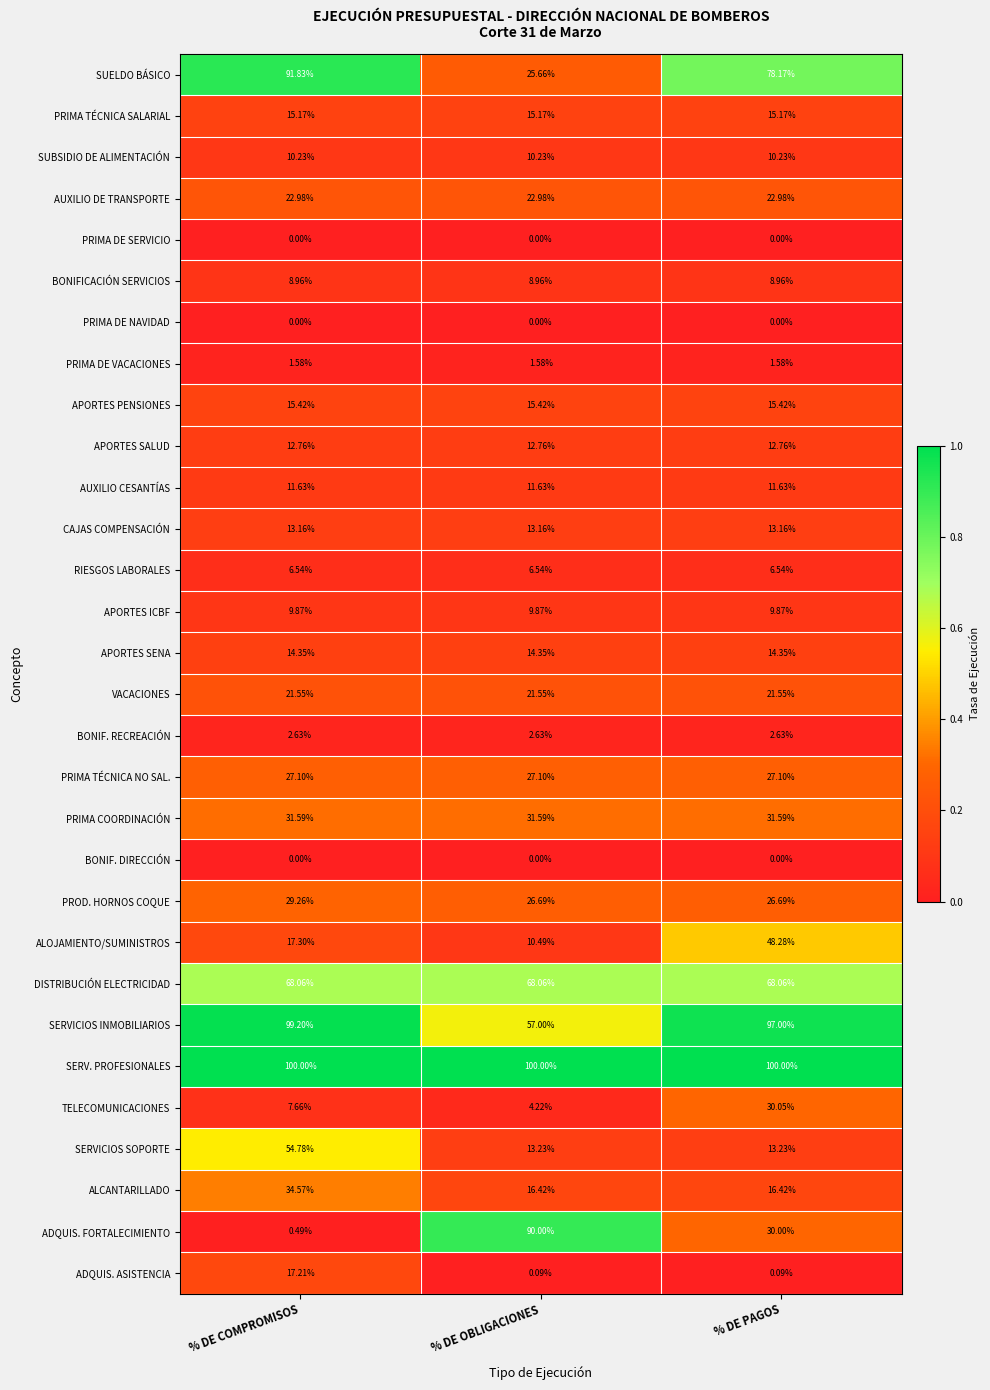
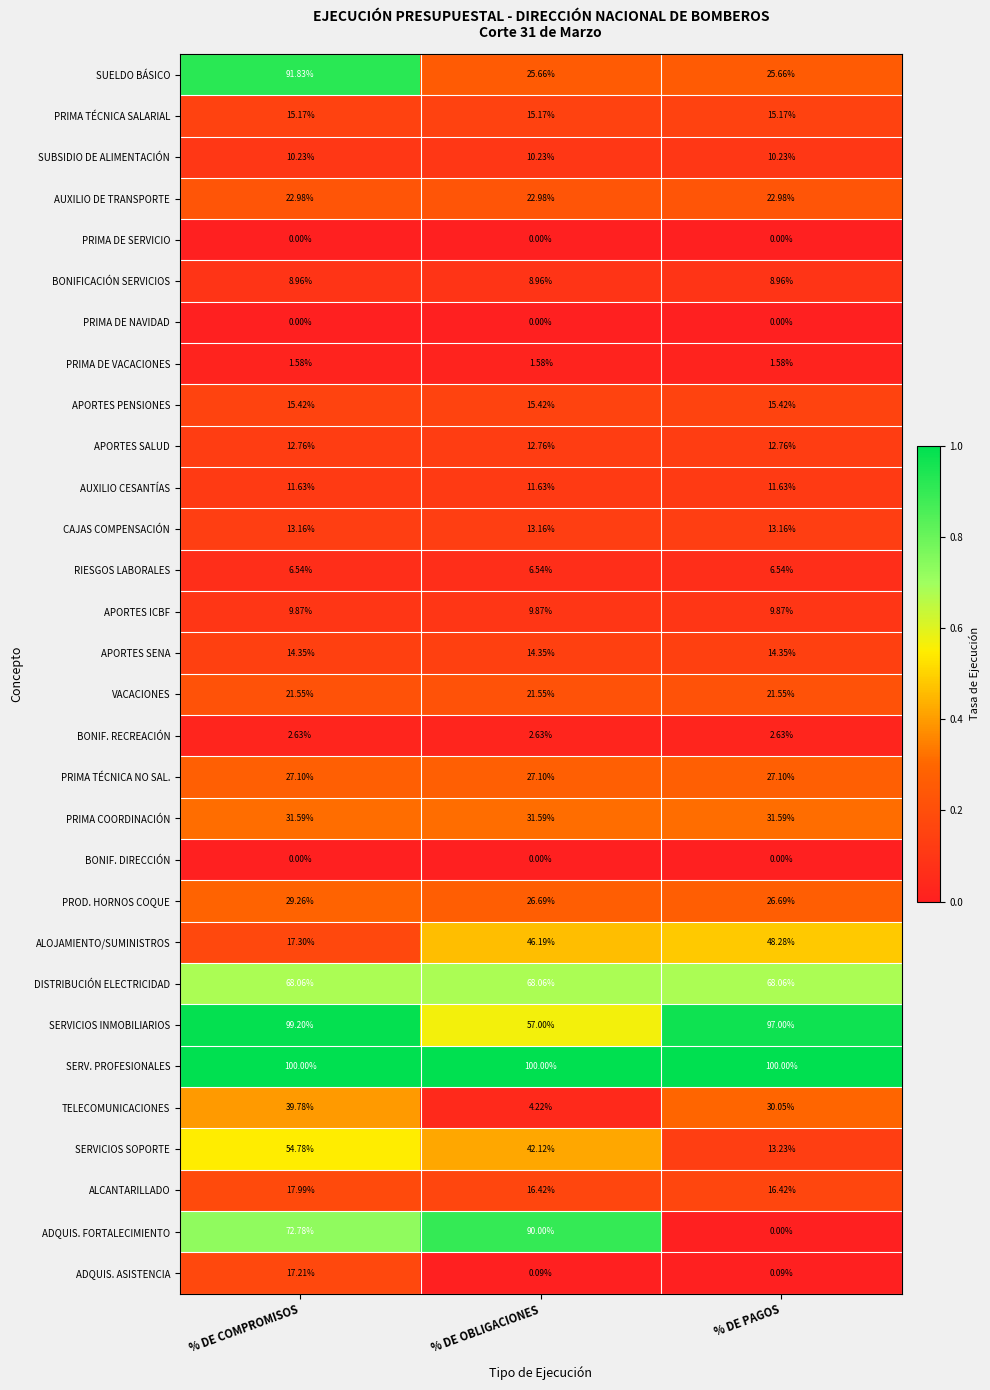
  {
    "SUELDO BÁSICO": {
      "% DE COMPROMISOS": "91.83%",
      "% DE OBLIGACIONES": "25.66%",
-     "% DE PAGOS": "78.17%"
+     "% DE PAGOS": "25.66%"
    },
    "PRIMA TÉCNICA SALARIAL": {
      "% DE COMPROMISOS": "15.17%",
      "% DE OBLIGACIONES": "15.17%",
      "% DE PAGOS": "15.17%"
    },
    "SUBSIDIO DE ALIMENTACIÓN": {
      "% DE COMPROMISOS": "10.23%",
      "% DE OBLIGACIONES": "10.23%",
      "% DE PAGOS": "10.23%"
    },
    "AUXILIO DE TRANSPORTE": {
      "% DE COMPROMISOS": "22.98%",
      "% DE OBLIGACIONES": "22.98%",
      "% DE PAGOS": "22.98%"
    },
    "PRIMA DE SERVICIO": {
      "% DE COMPROMISOS": "0.00%",
      "% DE OBLIGACIONES": "0.00%",
      "% DE PAGOS": "0.00%"
    },
    "BONIFICACIÓN SERVICIOS": {
      "% DE COMPROMISOS": "8.96%",
      "% DE OBLIGACIONES": "8.96%",
      "% DE PAGOS": "8.96%"
    },
    "PRIMA DE NAVIDAD": {
      "% DE COMPROMISOS": "0.00%",
      "% DE OBLIGACIONES": "0.00%",
      "% DE PAGOS": "0.00%"
    },
    "PRIMA DE VACACIONES": {
      "% DE COMPROMISOS": "1.58%",
      "% DE OBLIGACIONES": "1.58%",
      "% DE PAGOS": "1.58%"
    },
    "APORTES PENSIONES": {
      "% DE COMPROMISOS": "15.42%",
      "% DE OBLIGACIONES": "15.42%",
      "% DE PAGOS": "15.42%"
    },
    "APORTES SALUD": {
      "% DE COMPROMISOS": "12.76%",
      "% DE OBLIGACIONES": "12.76%",
      "% DE PAGOS": "12.76%"
    },
    "AUXILIO CESANTÍAS": {
      "% DE COMPROMISOS": "11.63%",
      "% DE OBLIGACIONES": "11.63%",
      "% DE PAGOS": "11.63%"
    },
    "CAJAS COMPENSACIÓN": {
      "% DE COMPROMISOS": "13.16%",
      "% DE OBLIGACIONES": "13.16%",
      "% DE PAGOS": "13.16%"
    },
    "RIESGOS LABORALES": {
      "% DE COMPROMISOS": "6.54%",
      "% DE OBLIGACIONES": "6.54%",
      "% DE PAGOS": "6.54%"
    },
    "APORTES ICBF": {
      "% DE COMPROMISOS": "9.87%",
      "% DE OBLIGACIONES": "9.87%",
      "% DE PAGOS": "9.87%"
    },
    "APORTES SENA": {
      "% DE COMPROMISOS": "14.35%",
      "% DE OBLIGACIONES": "14.35%",
      "% DE PAGOS": "14.35%"
    },
    "VACACIONES": {
      "% DE COMPROMISOS": "21.55%",
      "% DE OBLIGACIONES": "21.55%",
      "% DE PAGOS": "21.55%"
    },
    "BONIF. RECREACIÓN": {
      "% DE COMPROMISOS": "2.63%",
      "% DE OBLIGACIONES": "2.63%",
      "% DE PAGOS": "2.63%"
    },
    "PRIMA TÉCNICA NO SAL.": {
      "% DE COMPROMISOS": "27.10%",
      "% DE OBLIGACIONES": "27.10%",
      "% DE PAGOS": "27.10%"
    },
    "PRIMA COORDINACIÓN": {
      "% DE COMPROMISOS": "31.59%",
      "% DE OBLIGACIONES": "31.59%",
      "% DE PAGOS": "31.59%"
    },
    "BONIF. DIRECCIÓN": {
      "% DE COMPROMISOS": "0.00%",
      "% DE OBLIGACIONES": "0.00%",
      "% DE PAGOS": "0.00%"
    },
    "PROD. HORNOS COQUE": {
      "% DE COMPROMISOS": "29.26%",
      "% DE OBLIGACIONES": "26.69%",
      "% DE PAGOS": "26.69%"
    },
    "ALOJAMIENTO/SUMINISTROS": {
      "% DE COMPROMISOS": "17.30%",
-     "% DE OBLIGACIONES": "10.49%",
+     "% DE OBLIGACIONES": "46.19%",
      "% DE PAGOS": "48.28%"
    },
    "DISTRIBUCIÓN ELECTRICIDAD": {
      "% DE COMPROMISOS": "68.06%",
      "% DE OBLIGACIONES": "68.06%",
      "% DE PAGOS": "68.06%"
    },
    "SERVICIOS INMOBILIARIOS": {
      "% DE COMPROMISOS": "99.20%",
      "% DE OBLIGACIONES": "57.00%",
      "% DE PAGOS": "97.00%"
    },
    "SERV. PROFESIONALES": {
      "% DE COMPROMISOS": "100.00%",
      "% DE OBLIGACIONES": "100.00%",
      "% DE PAGOS": "100.00%"
    },
    "TELECOMUNICACIONES": {
-     "% DE COMPROMISOS": "7.66%",
+     "% DE COMPROMISOS": "39.78%",
      "% DE OBLIGACIONES": "4.22%",
      "% DE PAGOS": "30.05%"
    },
    "SERVICIOS SOPORTE": {
      "% DE COMPROMISOS": "54.78%",
-     "% DE OBLIGACIONES": "13.23%",
+     "% DE OBLIGACIONES": "42.12%",
      "% DE PAGOS": "13.23%"
    },
    "ALCANTARILLADO": {
-     "% DE COMPROMISOS": "34.57%",
+     "% DE COMPROMISOS": "17.99%",
      "% DE OBLIGACIONES": "16.42%",
      "% DE PAGOS": "16.42%"
    },
    "ADQUIS. FORTALECIMIENTO": {
-     "% DE COMPROMISOS": "0.49%",
+     "% DE COMPROMISOS": "72.78%",
      "% DE OBLIGACIONES": "90.00%",
-     "% DE PAGOS": "30.00%"
+     "% DE PAGOS": "0.00%"
    },
    "ADQUIS. ASISTENCIA": {
      "% DE COMPROMISOS": "17.21%",
      "% DE OBLIGACIONES": "0.09%",
      "% DE PAGOS": "0.09%"
    }
  }
